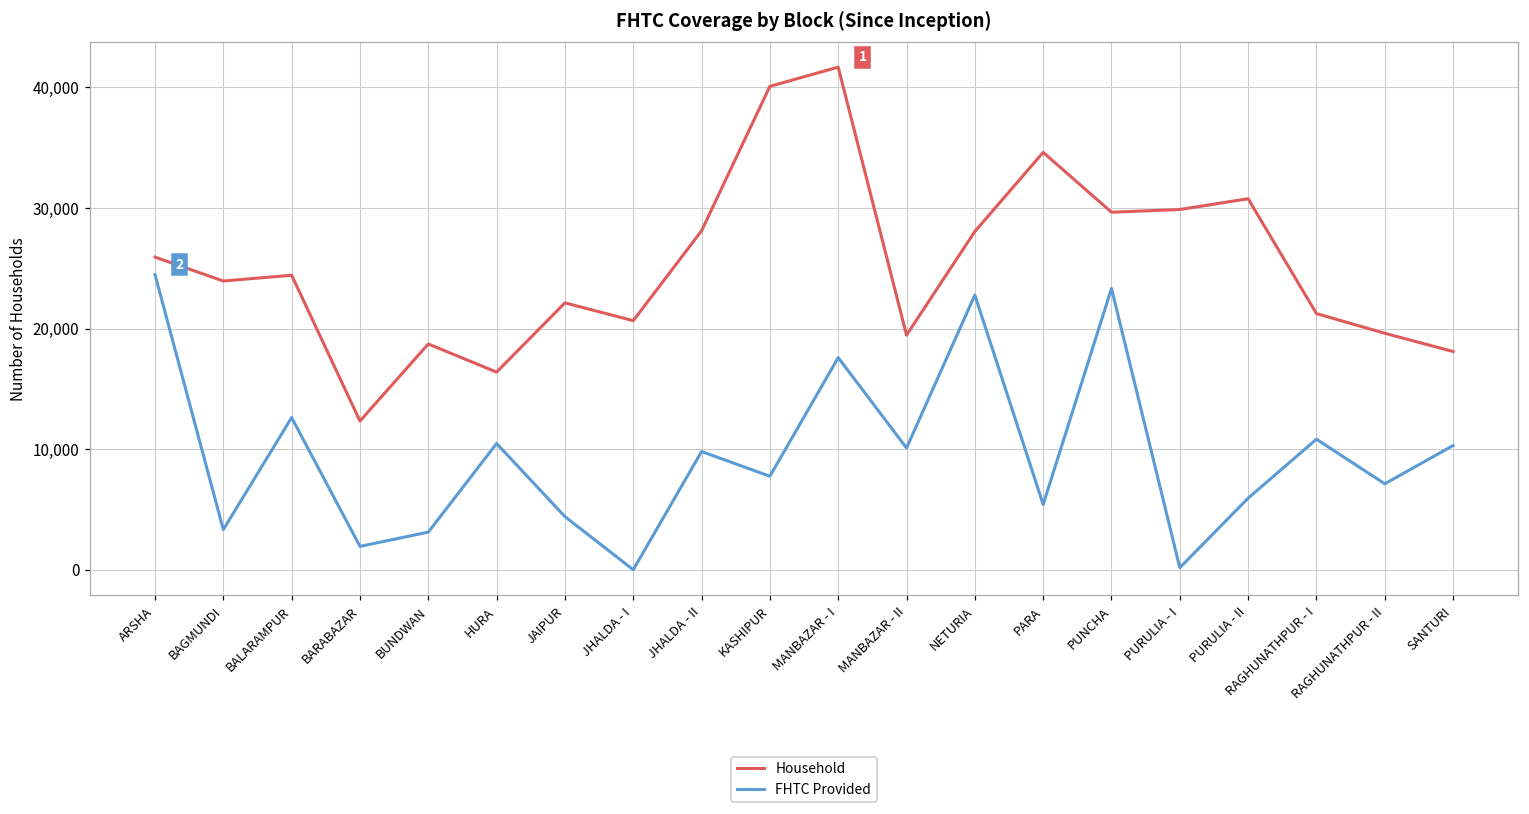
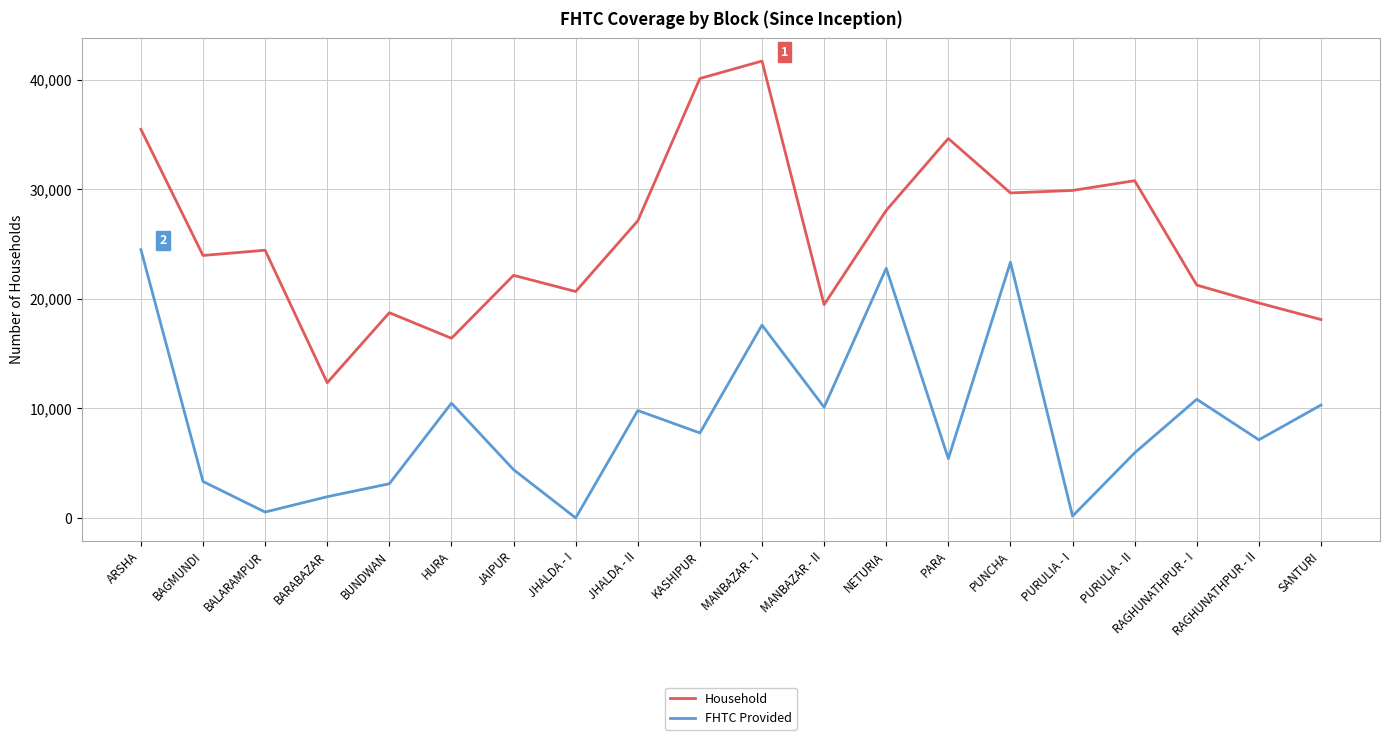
  {
    "Household": {
-     "ARSHA": "25,900",
+     "ARSHA": "35,500",
      "BAGMUNDI": "23,900",
      "BALARAMPUR": "24,400",
      "BARABAZAR": "12,300",
      "BUNDWAN": "18,700",
      "HURA": "16,400",
      "JAIPUR": "22,100",
      "JHALDA - I": "20,700",
-     "JHALDA - II": "28,100",
+     "JHALDA - II": "27,100",
      "KASHIPUR": "40,100",
      "MANBAZAR - II": "19,500",
      "NETURIA": "28,100",
      "PARA": "34,600",
      "PUNCHA": "29,700",
      "PURULIA - I": "29,900",
      "PURULIA - II": "30,800",
      "RAGHUNATHPUR - I": "21,200",
      "RAGHUNATHPUR - II": "19,600",
      "SANTURI": "18,100"
    },
    "FHTC Provided": {
      "BAGMUNDI": "3,300",
-     "BALARAMPUR": "12,600",
+     "BALARAMPUR": "500",
      "BARABAZAR": "1,900",
      "BUNDWAN": "3,100",
      "HURA": "10,500",
      "JAIPUR": "4,400",
      "JHALDA - I": "0",
      "JHALDA - II": "9,800",
      "KASHIPUR": "7,800",
      "MANBAZAR - I": "17,600",
      "MANBAZAR - II": "10,100",
      "NETURIA": "22,800",
      "PARA": "5,400",
      "PUNCHA": "23,300",
      "PURULIA - I": "200",
      "PURULIA - II": "5,900",
      "RAGHUNATHPUR - I": "10,800",
      "RAGHUNATHPUR - II": "7,100",
      "SANTURI": "10,300"
    }
  }
